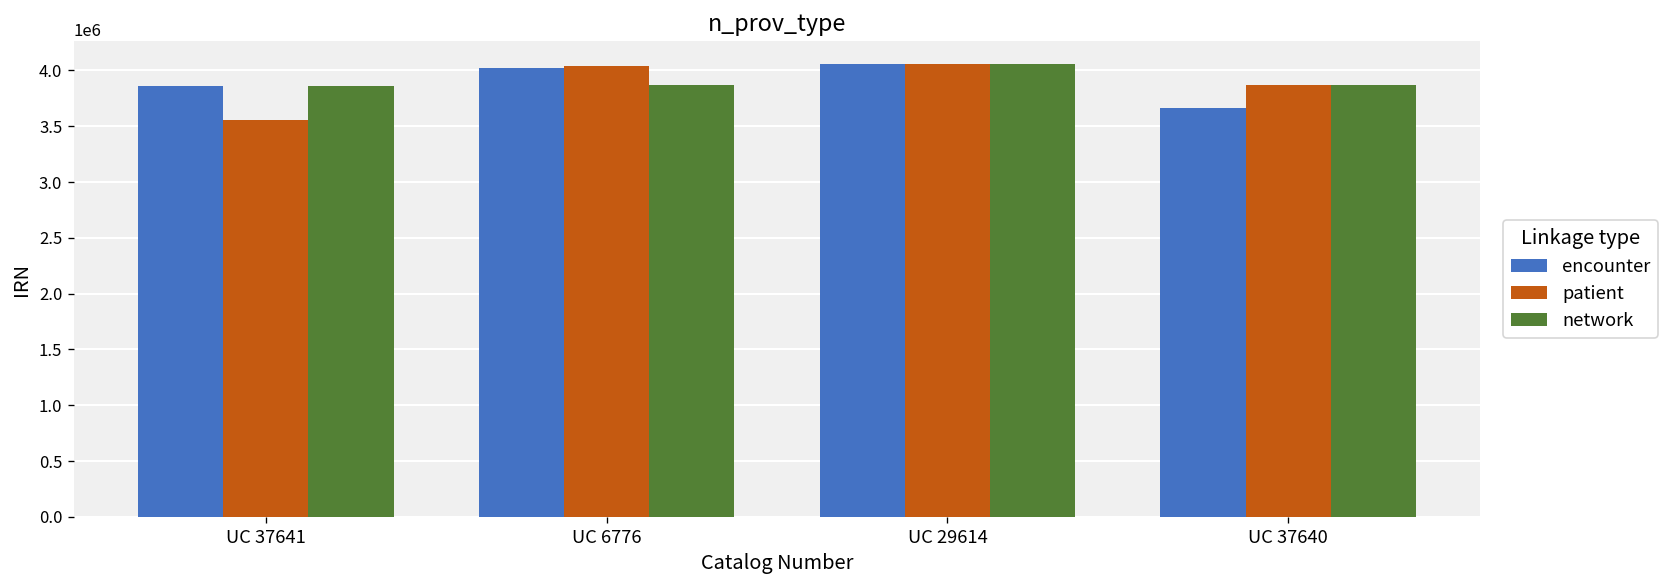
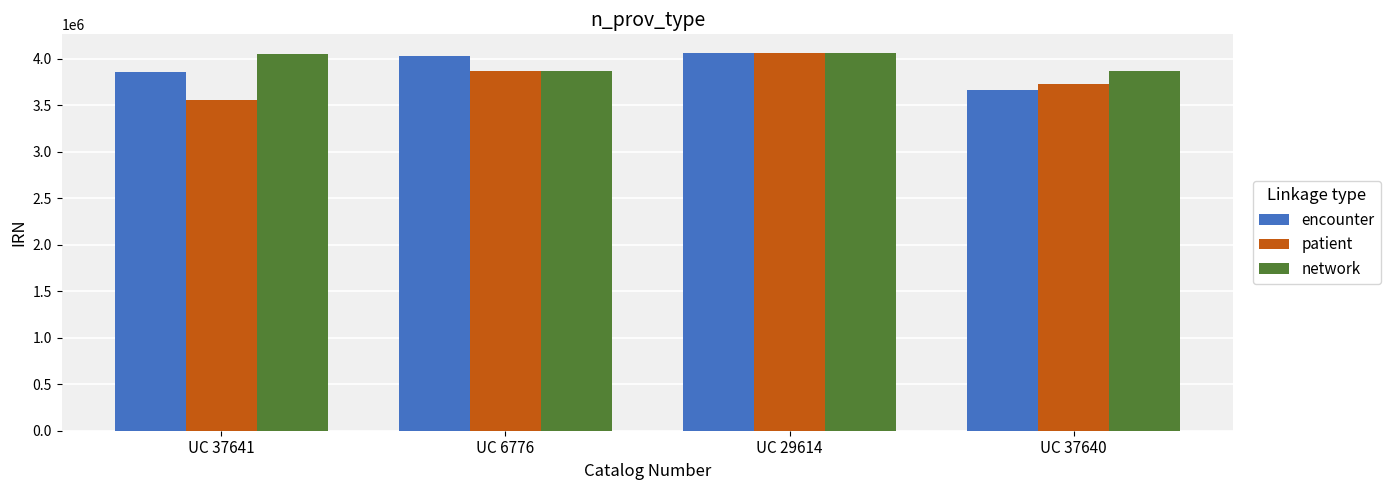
  {
    "encounter": {
      "UC 37641": 3900000,
      "UC 6776": 4000000,
      "UC 29614": 4100000,
      "UC 37640": 3700000
    },
    "patient": {
      "UC 37641": 3600000,
-     "UC 6776": 4000000,
+     "UC 6776": 3900000,
      "UC 29614": 4100000,
-     "UC 37640": 3900000
+     "UC 37640": 3700000
    },
    "network": {
-     "UC 37641": 3900000,
+     "UC 37641": 4000000,
      "UC 6776": 3900000,
      "UC 29614": 4100000,
      "UC 37640": 3900000
    }
  }
